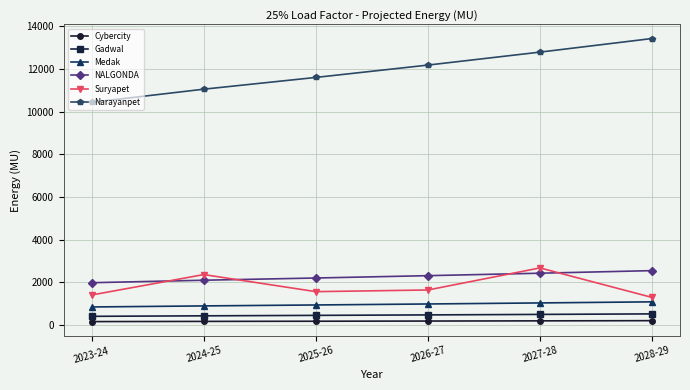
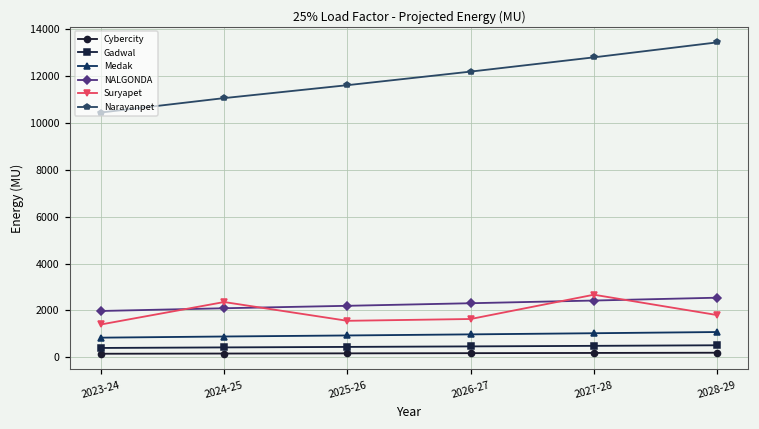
  {
    "Suryapet": {
      "2023-24": 1400,
      "2024-25": 2400,
      "2025-26": 1600,
      "2026-27": 1600,
      "2027-28": 2700,
-     "2028-29": 1300
+     "2028-29": 1800
    }
  }
